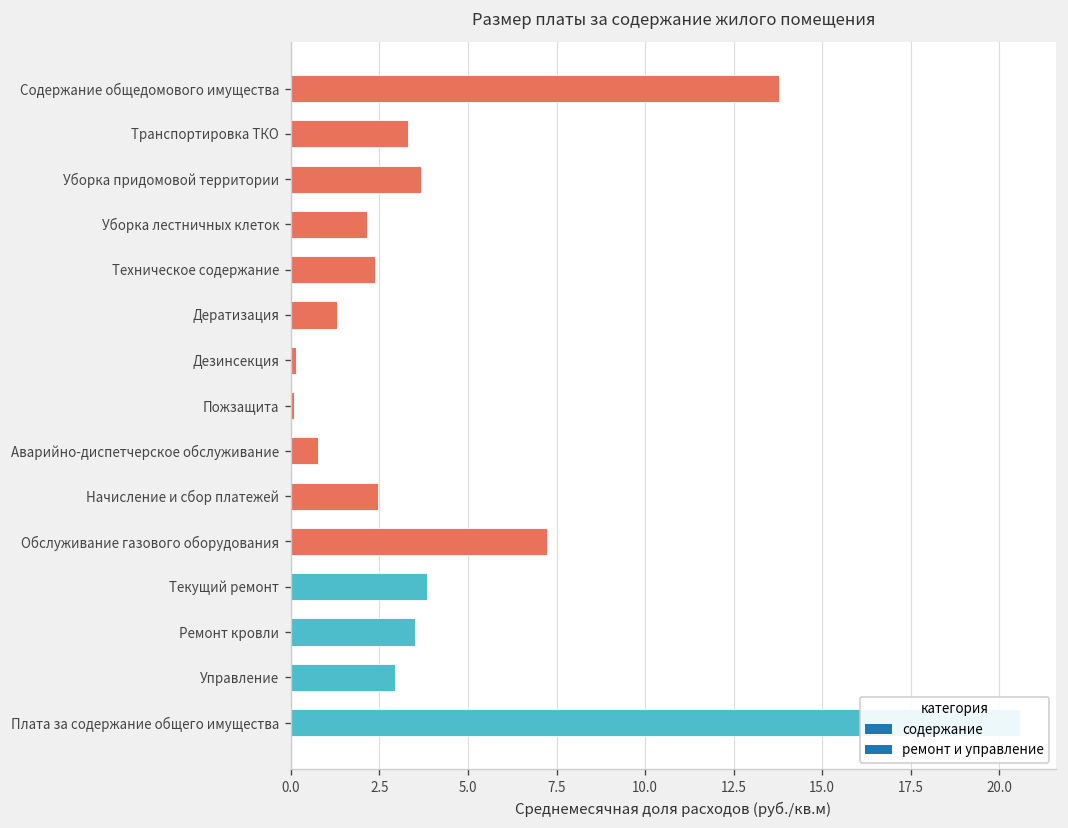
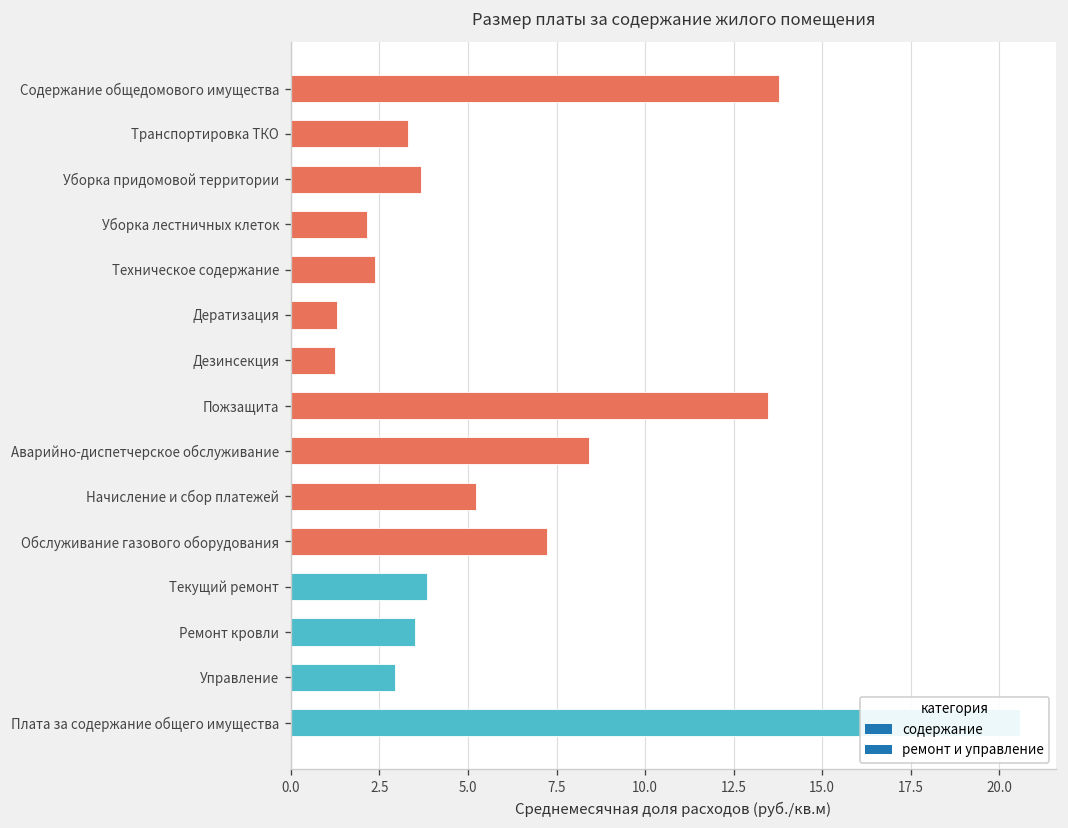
  {
    "Содержание общедомового имущества": 13.8,
    "Транспортировка ТКО": 3.3,
    "Уборка придомовой территории": 3.7,
    "Уборка лестничных клеток": 2.2,
    "Техническое содержание": 2.4,
    "Дератизация": 1.3,
-   "Дезинсекция": 0.2,
-   "Пожзащита": 0.1,
-   "Аварийно-диспетчерское обслуживание": 0.8,
-   "Начисление и сбор платежей": 2.5,
+   "Дезинсекция": 1.3,
+   "Пожзащита": 13.5,
+   "Аварийно-диспетчерское обслуживание": 8.4,
+   "Начисление и сбор платежей": 5.2,
    "Обслуживание газового оборудования": 7.2,
    "Текущий ремонт": 3.8,
    "Ремонт кровли": 3.5,
    "Управление": 3.0
  }
